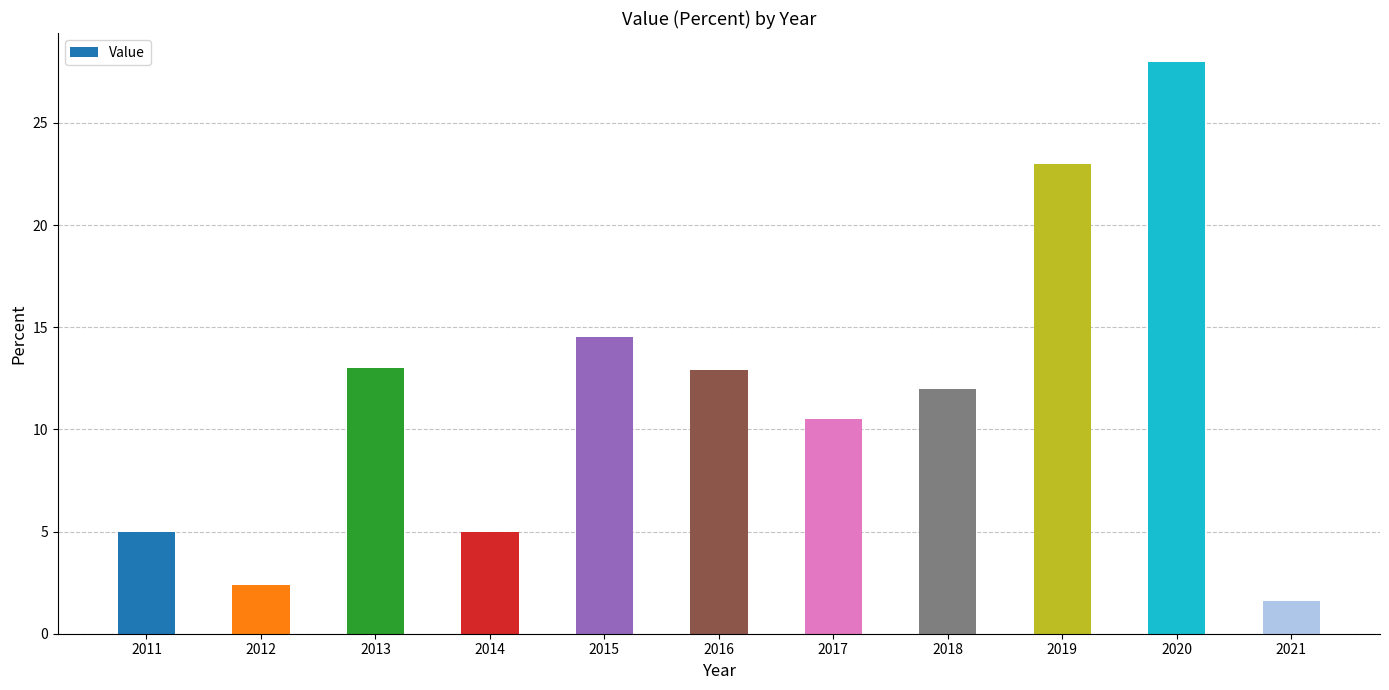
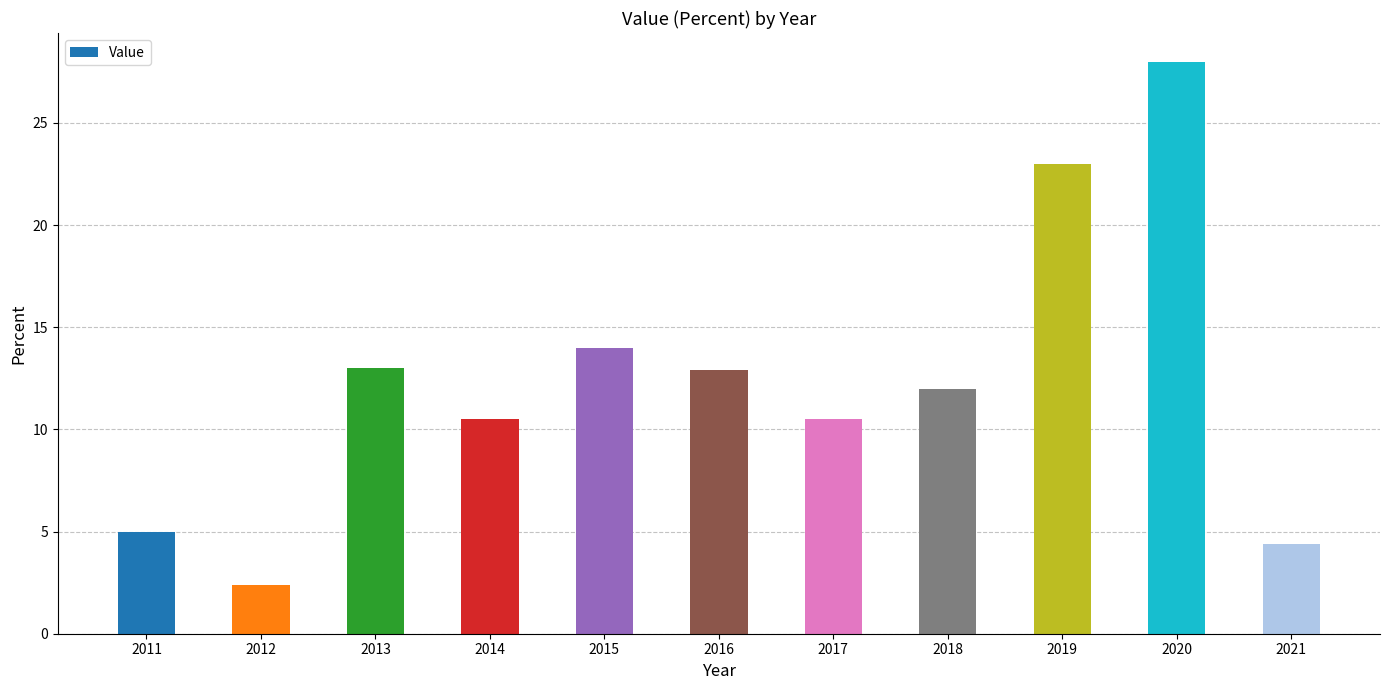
  {
    "2011": 5.0,
    "2012": 2.4,
    "2013": 13.0,
-   "2014": 5.0,
-   "2015": 14.5,
+   "2014": 10.5,
+   "2015": 14.0,
    "2016": 12.9,
    "2017": 10.5,
    "2018": 12.0,
    "2019": 23.0,
    "2020": 28.0,
-   "2021": 1.6
+   "2021": 4.4
  }
